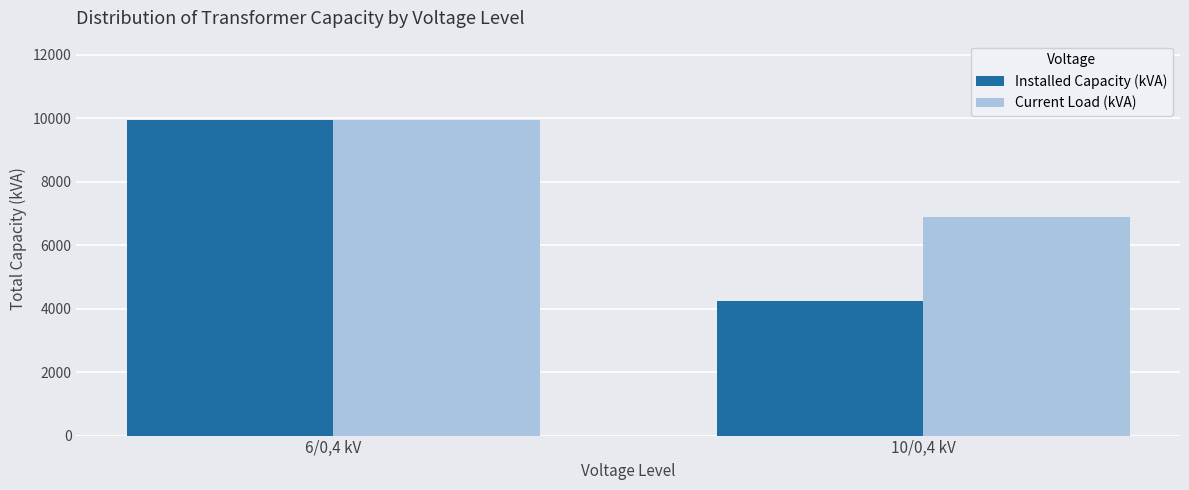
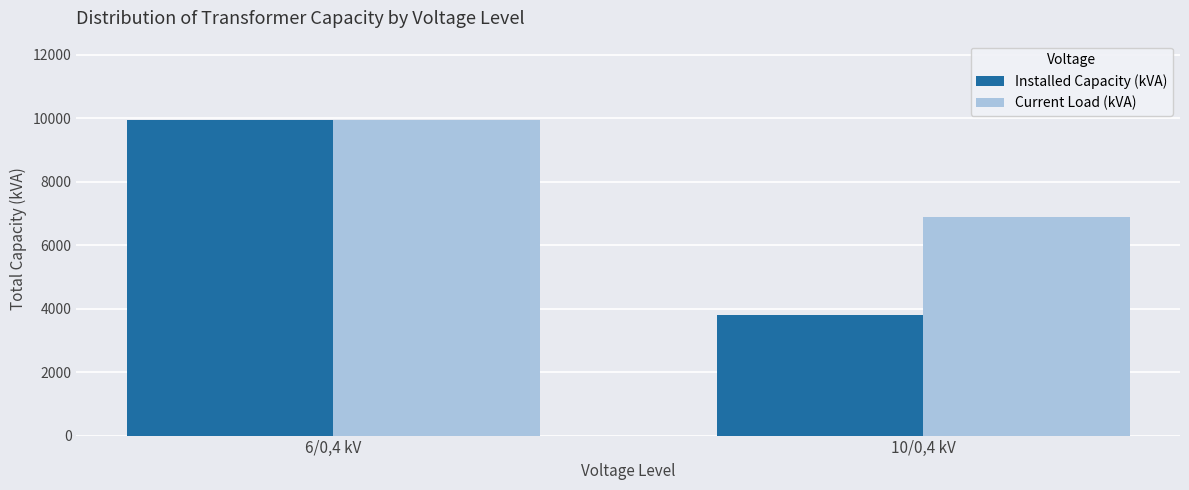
  {
    "Installed Capacity (kVA)": {
      "6/0,4 kV": 10000,
-     "10/0,4 kV": 4200
+     "10/0,4 kV": 3800
    },
    "Current Load (kVA)": {
      "6/0,4 kV": 10000,
      "10/0,4 kV": 6900
    }
  }
